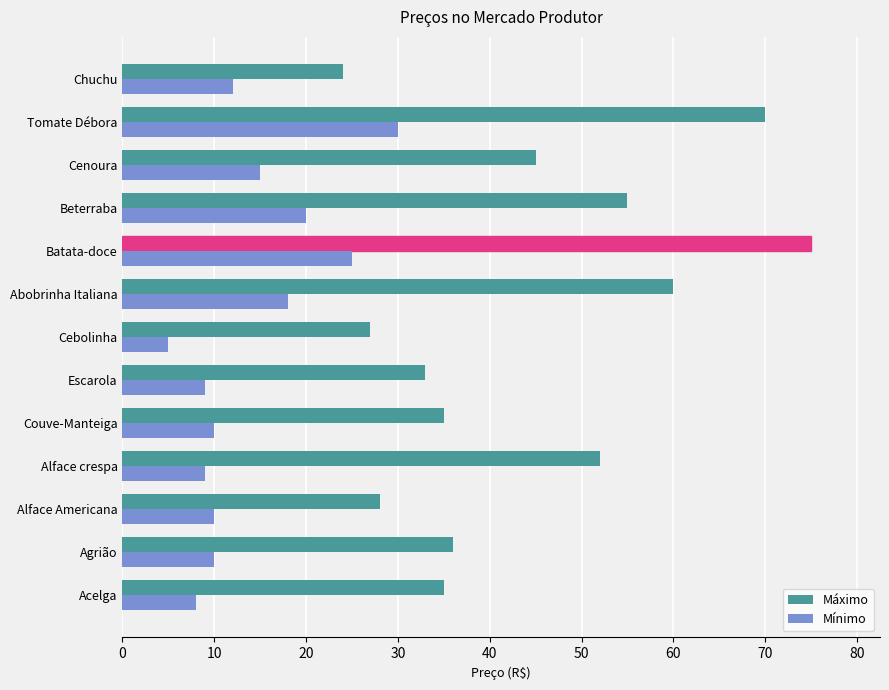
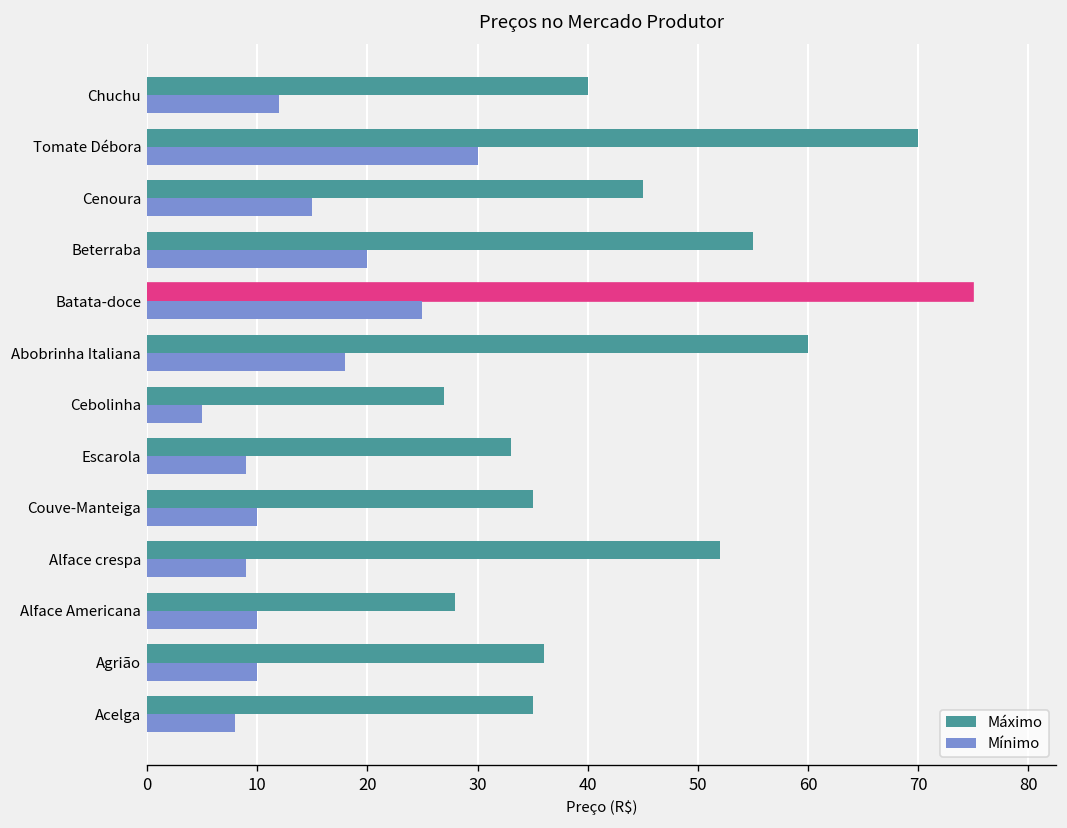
  {
    "Máximo": {
-     "Chuchu": 24,
+     "Chuchu": 40,
      "Tomate Débora": 70,
      "Cenoura": 45,
      "Beterraba": 55,
      "Batata-doce": 75,
      "Abobrinha Italiana": 60,
      "Cebolinha": 27,
      "Escarola": 33,
      "Couve-Manteiga": 35,
      "Alface crespa": 52,
      "Alface Americana": 28,
      "Agrião": 36,
      "Acelga": 35
    },
    "Mínimo": {
      "Chuchu": 12,
      "Tomate Débora": 30,
      "Cenoura": 15,
      "Beterraba": 20,
      "Batata-doce": 25,
      "Abobrinha Italiana": 18,
      "Cebolinha": 5,
      "Escarola": 9,
      "Couve-Manteiga": 10,
      "Alface crespa": 9,
      "Alface Americana": 10,
      "Agrião": 10,
      "Acelga": 8
    }
  }
